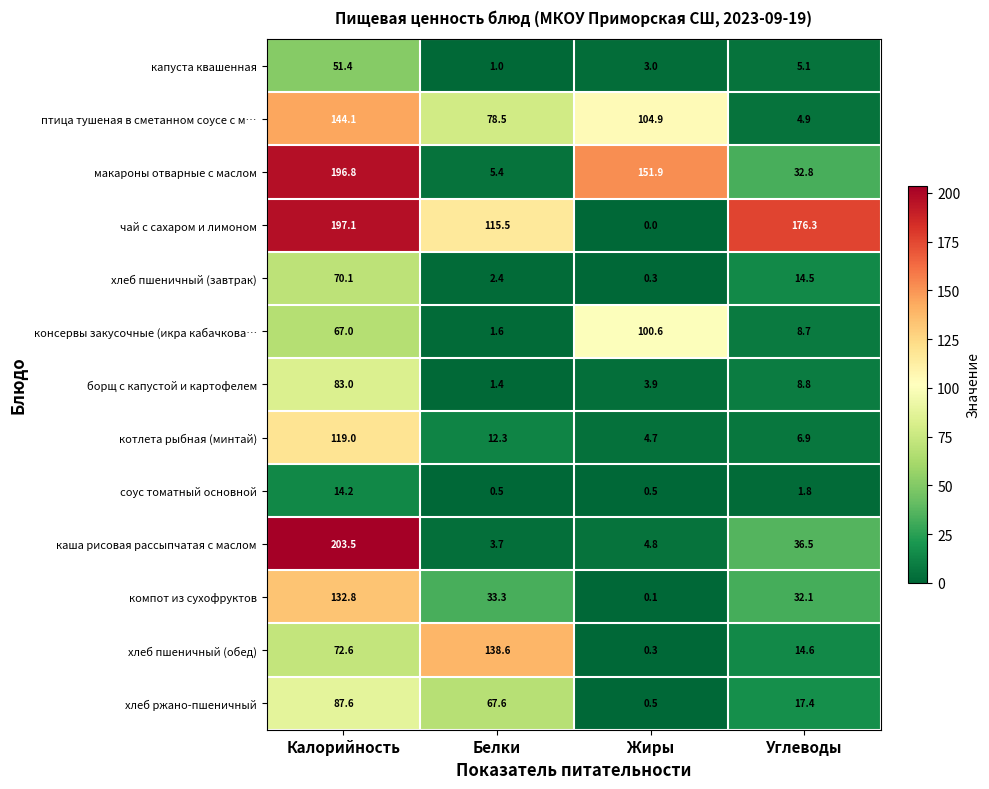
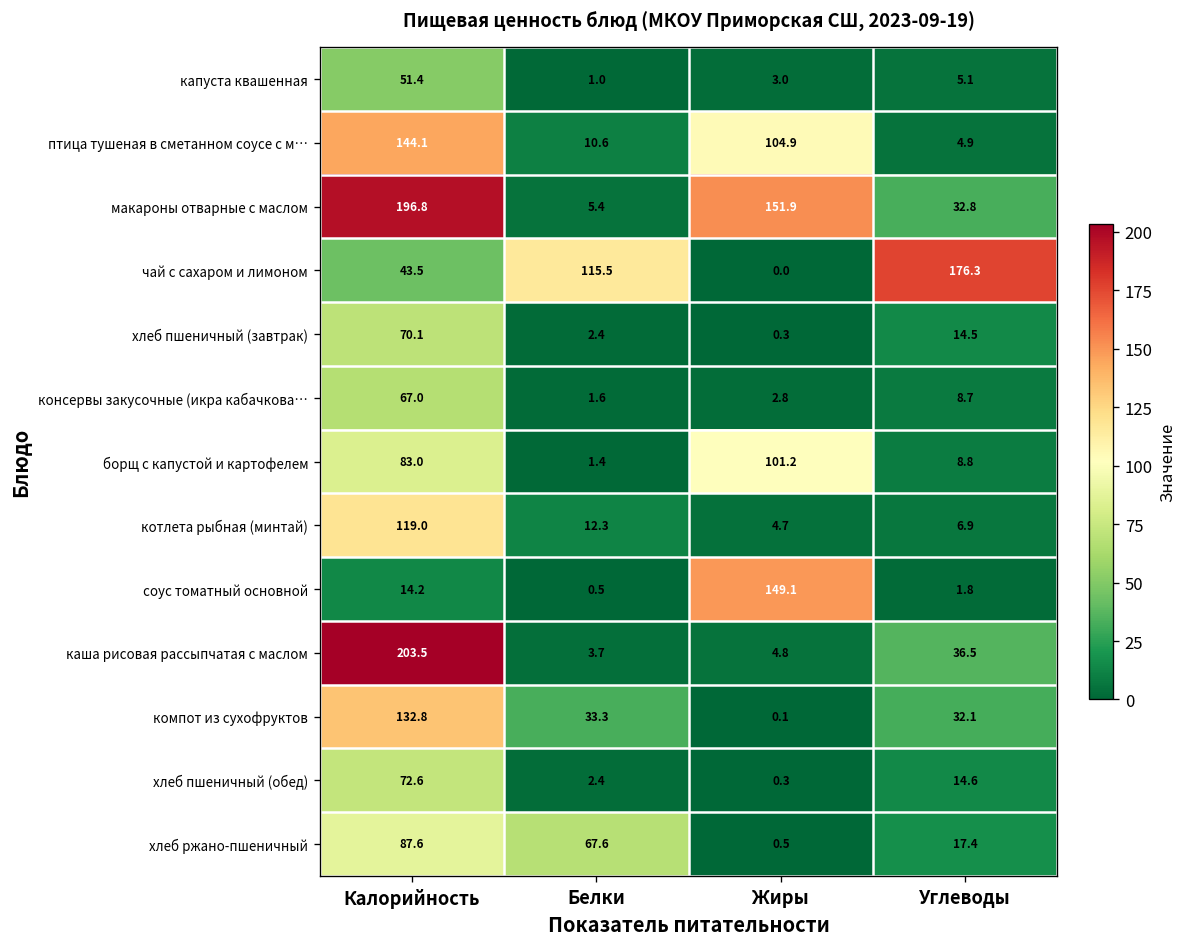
  {
    "капуста квашенная": {
      "Калорийность": 51.4,
      "Белки": 1.0,
      "Жиры": 3.0,
      "Углеводы": 5.1
    },
    "птица тушеная в сметанном соусе с м…": {
      "Калорийность": 144.1,
-     "Белки": 78.5,
+     "Белки": 10.6,
      "Жиры": 104.9,
      "Углеводы": 4.9
    },
    "макароны отварные с маслом": {
      "Калорийность": 196.8,
      "Белки": 5.4,
      "Жиры": 151.9,
      "Углеводы": 32.8
    },
    "чай с сахаром и лимоном": {
-     "Калорийность": 197.1,
+     "Калорийность": 43.5,
      "Белки": 115.5,
      "Жиры": 0.0,
      "Углеводы": 176.3
    },
    "хлеб пшеничный (завтрак)": {
      "Калорийность": 70.1,
      "Белки": 2.4,
      "Жиры": 0.3,
      "Углеводы": 14.5
    },
    "консервы закусочные (икра кабачкова…": {
      "Калорийность": 67.0,
      "Белки": 1.6,
-     "Жиры": 100.6,
+     "Жиры": 2.8,
      "Углеводы": 8.7
    },
    "борщ с капустой и картофелем": {
      "Калорийность": 83.0,
      "Белки": 1.4,
-     "Жиры": 3.9,
+     "Жиры": 101.2,
      "Углеводы": 8.8
    },
    "котлета рыбная (минтай)": {
      "Калорийность": 119.0,
      "Белки": 12.3,
      "Жиры": 4.7,
      "Углеводы": 6.9
    },
    "соус томатный основной": {
      "Калорийность": 14.2,
      "Белки": 0.5,
-     "Жиры": 0.5,
+     "Жиры": 149.1,
      "Углеводы": 1.8
    },
    "каша рисовая рассыпчатая с маслом": {
      "Калорийность": 203.5,
      "Белки": 3.7,
      "Жиры": 4.8,
      "Углеводы": 36.5
    },
    "компот из сухофруктов": {
      "Калорийность": 132.8,
      "Белки": 33.3,
      "Жиры": 0.1,
      "Углеводы": 32.1
    },
    "хлеб пшеничный (обед)": {
      "Калорийность": 72.6,
-     "Белки": 138.6,
+     "Белки": 2.4,
      "Жиры": 0.3,
      "Углеводы": 14.6
    },
    "хлеб ржано-пшеничный": {
      "Калорийность": 87.6,
      "Белки": 67.6,
      "Жиры": 0.5,
      "Углеводы": 17.4
    }
  }
